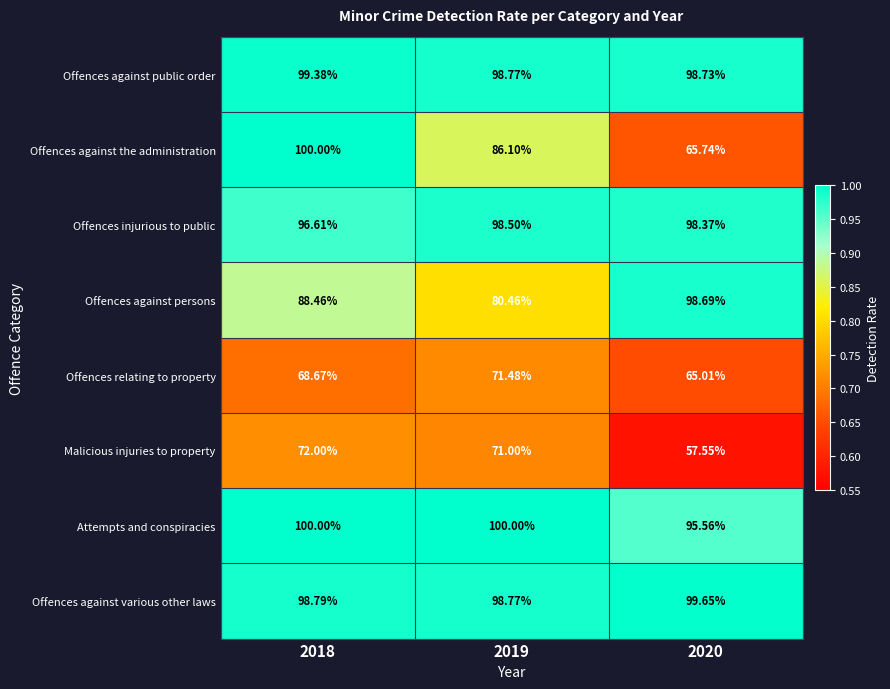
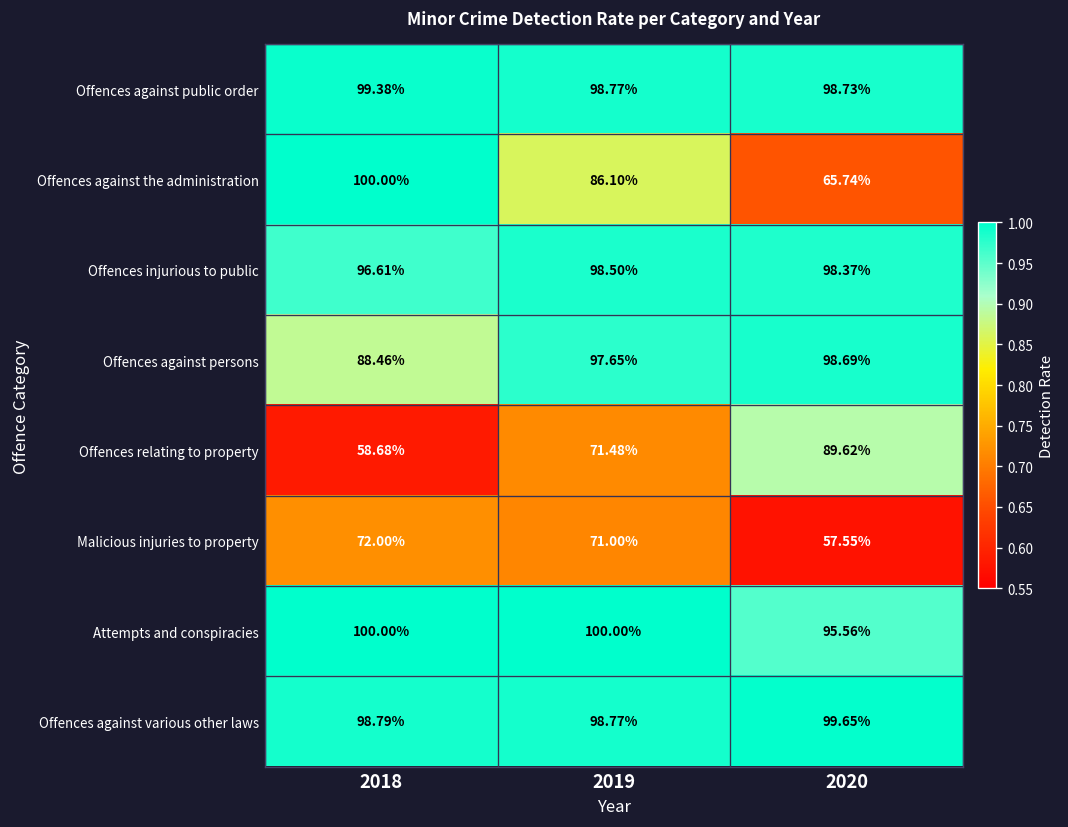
  {
    "Offences against public order": {
      "2018": "99.38%",
      "2019": "98.77%",
      "2020": "98.73%"
    },
    "Offences against the administration": {
      "2018": "100.00%",
      "2019": "86.10%",
      "2020": "65.74%"
    },
    "Offences injurious to public": {
      "2018": "96.61%",
      "2019": "98.50%",
      "2020": "98.37%"
    },
    "Offences against persons": {
      "2018": "88.46%",
-     "2019": "80.46%",
+     "2019": "97.65%",
      "2020": "98.69%"
    },
    "Offences relating to property": {
-     "2018": "68.67%",
+     "2018": "58.68%",
      "2019": "71.48%",
-     "2020": "65.01%"
+     "2020": "89.62%"
    },
    "Malicious injuries to property": {
      "2018": "72.00%",
      "2019": "71.00%",
      "2020": "57.55%"
    },
    "Attempts and conspiracies": {
      "2018": "100.00%",
      "2019": "100.00%",
      "2020": "95.56%"
    },
    "Offences against various other laws": {
      "2018": "98.79%",
      "2019": "98.77%",
      "2020": "99.65%"
    }
  }
